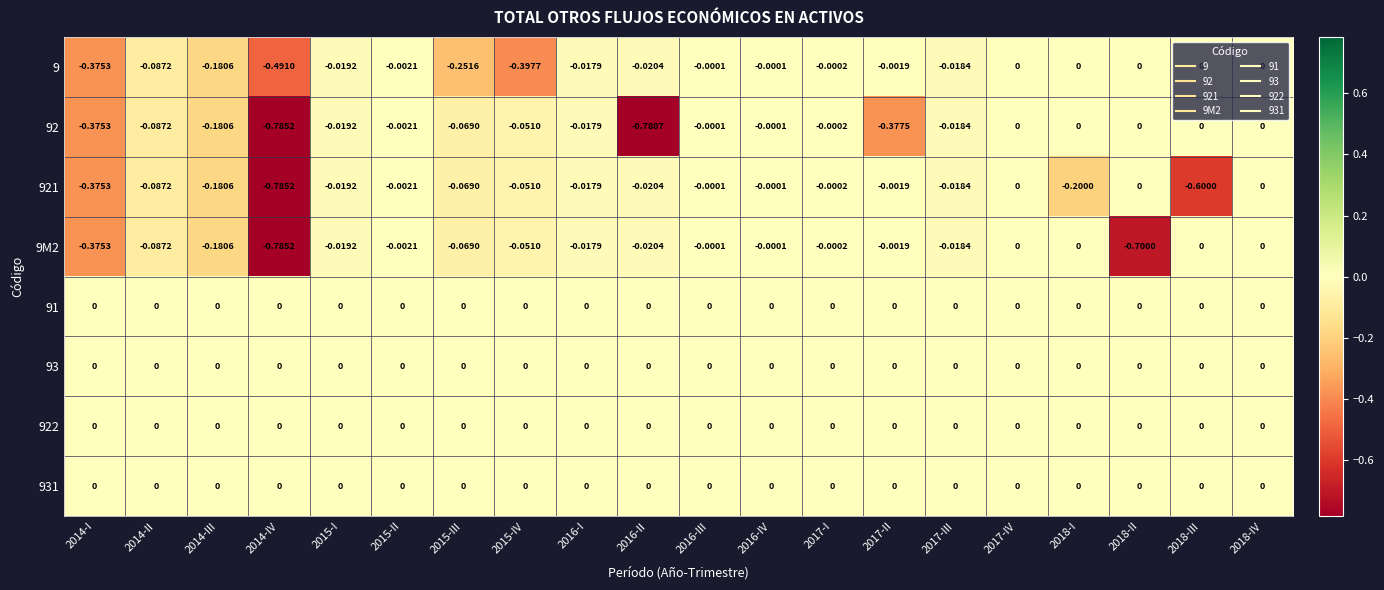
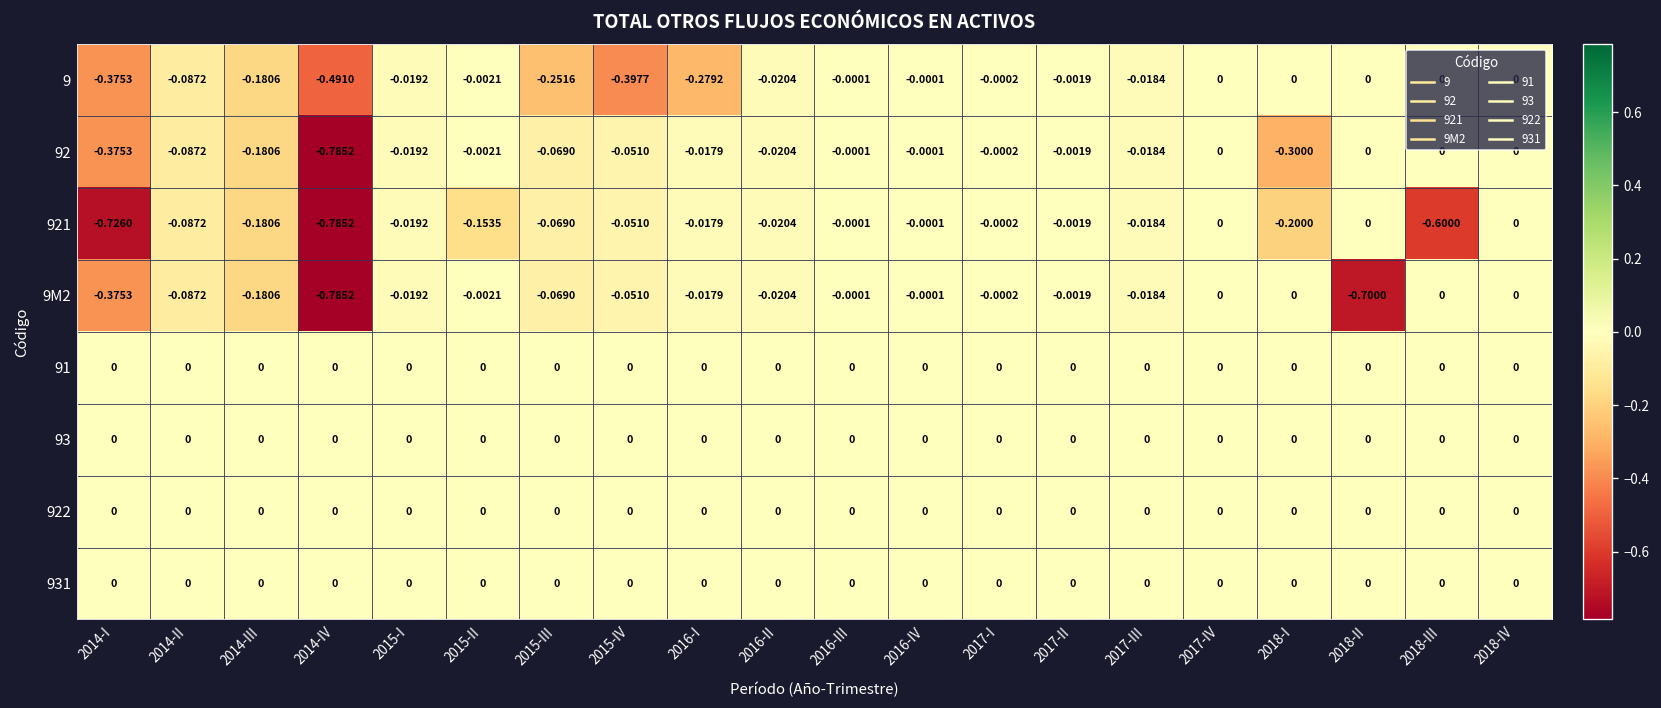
  {
    "9": {
      "2014-I": -0.3753,
      "2014-II": -0.0872,
      "2014-III": -0.1806,
      "2014-IV": -0.4910,
      "2015-I": -0.0192,
      "2015-II": -0.0021,
      "2015-III": -0.2516,
      "2015-IV": -0.3977,
-     "2016-I": -0.0179,
+     "2016-I": -0.2792,
      "2016-II": -0.0204,
      "2016-III": -0.0001,
      "2016-IV": -0.0001,
      "2017-I": -0.0002,
      "2017-II": -0.0019,
      "2017-III": -0.0184,
      "2017-IV": 0,
      "2018-I": 0,
      "2018-II": 0
    },
    "92": {
      "2014-I": -0.3753,
      "2014-II": -0.0872,
      "2014-III": -0.1806,
      "2014-IV": -0.7852,
      "2015-I": -0.0192,
      "2015-II": -0.0021,
      "2015-III": -0.0690,
      "2015-IV": -0.0510,
      "2016-I": -0.0179,
-     "2016-II": -0.7807,
+     "2016-II": -0.0204,
      "2016-III": -0.0001,
      "2016-IV": -0.0001,
      "2017-I": -0.0002,
-     "2017-II": -0.3775,
+     "2017-II": -0.0019,
      "2017-III": -0.0184,
      "2017-IV": 0,
-     "2018-I": 0,
+     "2018-I": -0.3000,
      "2018-II": 0,
      "2018-III": 0,
      "2018-IV": 0
    },
    "921": {
-     "2014-I": -0.3753,
+     "2014-I": -0.7260,
      "2014-II": -0.0872,
      "2014-III": -0.1806,
      "2014-IV": -0.7852,
      "2015-I": -0.0192,
-     "2015-II": -0.0021,
+     "2015-II": -0.1535,
      "2015-III": -0.0690,
      "2015-IV": -0.0510,
      "2016-I": -0.0179,
      "2016-II": -0.0204,
      "2016-III": -0.0001,
      "2016-IV": -0.0001,
      "2017-I": -0.0002,
      "2017-II": -0.0019,
      "2017-III": -0.0184,
      "2017-IV": 0,
      "2018-I": -0.2000,
      "2018-II": 0,
      "2018-III": -0.6000,
      "2018-IV": 0
    },
    "9M2": {
      "2014-I": -0.3753,
      "2014-II": -0.0872,
      "2014-III": -0.1806,
      "2014-IV": -0.7852,
      "2015-I": -0.0192,
      "2015-II": -0.0021,
      "2015-III": -0.0690,
      "2015-IV": -0.0510,
      "2016-I": -0.0179,
      "2016-II": -0.0204,
      "2016-III": -0.0001,
      "2016-IV": -0.0001,
      "2017-I": -0.0002,
      "2017-II": -0.0019,
      "2017-III": -0.0184,
      "2017-IV": 0,
      "2018-I": 0,
      "2018-II": -0.7000,
      "2018-III": 0,
      "2018-IV": 0
    },
    "91": {
      "2014-I": 0,
      "2014-II": 0,
      "2014-III": 0,
      "2014-IV": 0,
      "2015-I": 0,
      "2015-II": 0,
      "2015-III": 0,
      "2015-IV": 0,
      "2016-I": 0,
      "2016-II": 0,
      "2016-III": 0,
      "2016-IV": 0,
      "2017-I": 0,
      "2017-II": 0,
      "2017-III": 0,
      "2017-IV": 0,
      "2018-I": 0,
      "2018-II": 0,
      "2018-III": 0,
      "2018-IV": 0
    },
    "93": {
      "2014-I": 0,
      "2014-II": 0,
      "2014-III": 0,
      "2014-IV": 0,
      "2015-I": 0,
      "2015-II": 0,
      "2015-III": 0,
      "2015-IV": 0,
      "2016-I": 0,
      "2016-II": 0,
      "2016-III": 0,
      "2016-IV": 0,
      "2017-I": 0,
      "2017-II": 0,
      "2017-III": 0,
      "2017-IV": 0,
      "2018-I": 0,
      "2018-II": 0,
      "2018-III": 0,
      "2018-IV": 0
    },
    "922": {
      "2014-I": 0,
      "2014-II": 0,
      "2014-III": 0,
      "2014-IV": 0,
      "2015-I": 0,
      "2015-II": 0,
      "2015-III": 0,
      "2015-IV": 0,
      "2016-I": 0,
      "2016-II": 0,
      "2016-III": 0,
      "2016-IV": 0,
      "2017-I": 0,
      "2017-II": 0,
      "2017-III": 0,
      "2017-IV": 0,
      "2018-I": 0,
      "2018-II": 0,
      "2018-III": 0,
      "2018-IV": 0
    },
    "931": {
      "2014-I": 0,
      "2014-II": 0,
      "2014-III": 0,
      "2014-IV": 0,
      "2015-I": 0,
      "2015-II": 0,
      "2015-III": 0,
      "2015-IV": 0,
      "2016-I": 0,
      "2016-II": 0,
      "2016-III": 0,
      "2016-IV": 0,
      "2017-I": 0,
      "2017-II": 0,
      "2017-III": 0,
      "2017-IV": 0,
      "2018-I": 0,
      "2018-II": 0,
      "2018-III": 0,
      "2018-IV": 0
    }
  }
